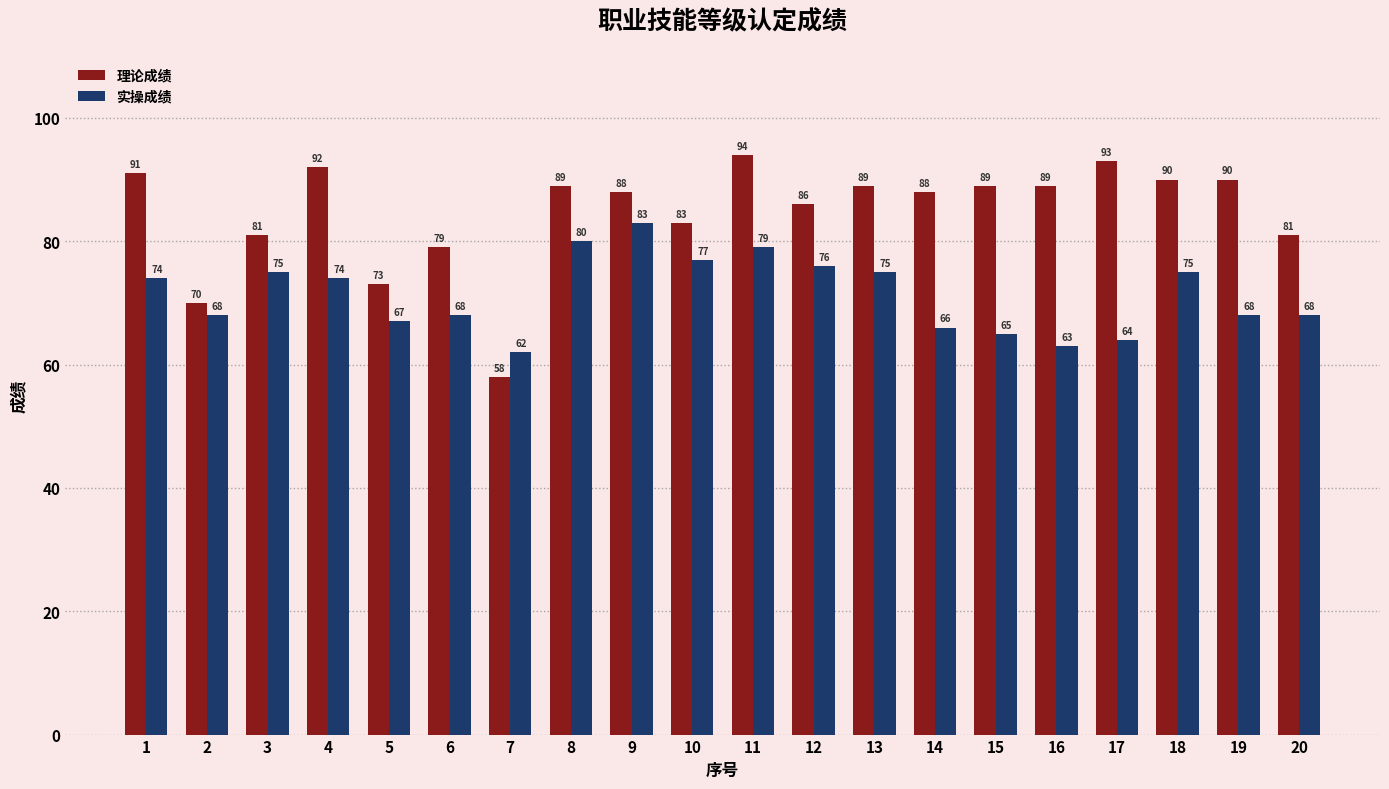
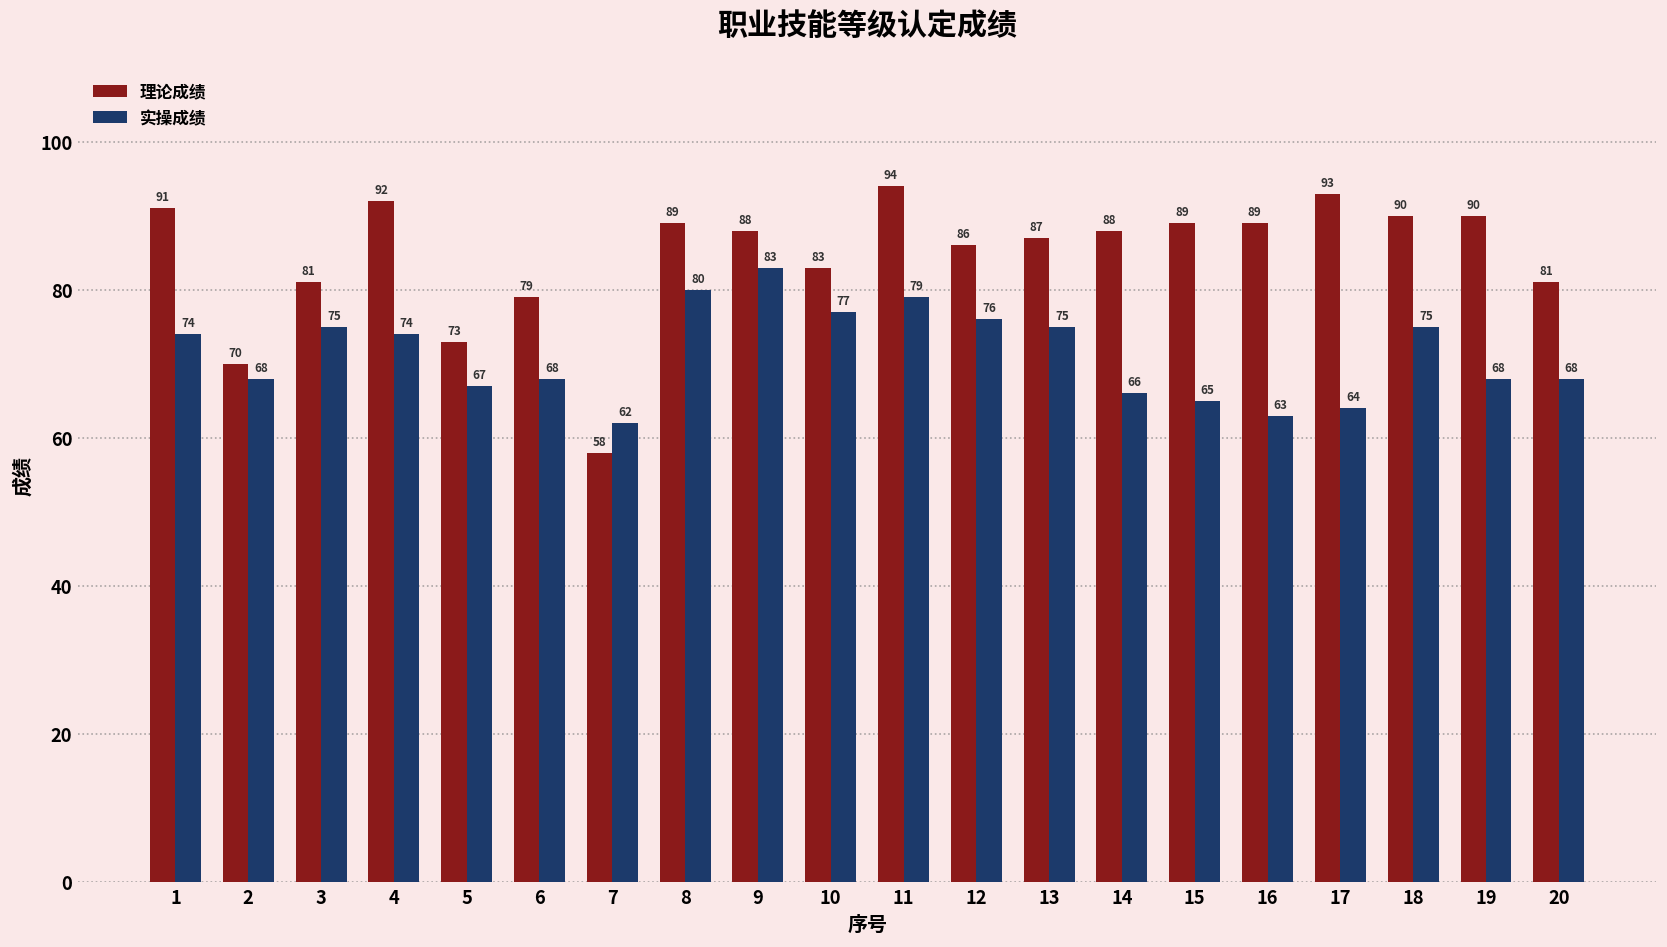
  {
    "理论成绩": {
      "1": 91,
      "2": 70,
      "3": 81,
      "4": 92,
      "5": 73,
      "6": 79,
      "7": 58,
      "8": 89,
      "9": 88,
      "10": 83,
      "11": 94,
      "12": 86,
-     "13": 89,
+     "13": 87,
      "14": 88,
      "15": 89,
      "16": 89,
      "17": 93,
      "18": 90,
      "19": 90,
      "20": 81
    },
    "实操成绩": {
      "1": 74,
      "2": 68,
      "3": 75,
      "4": 74,
      "5": 67,
      "6": 68,
      "7": 62,
      "8": 80,
      "9": 83,
      "10": 77,
      "11": 79,
      "12": 76,
      "13": 75,
      "14": 66,
      "15": 65,
      "16": 63,
      "17": 64,
      "18": 75,
      "19": 68,
      "20": 68
    }
  }
